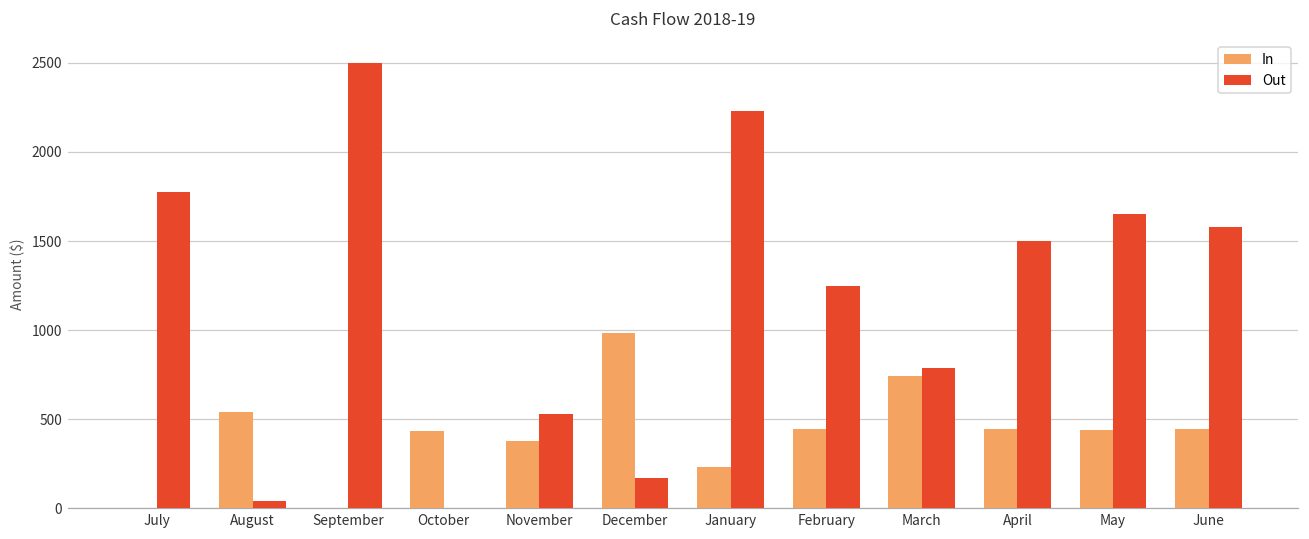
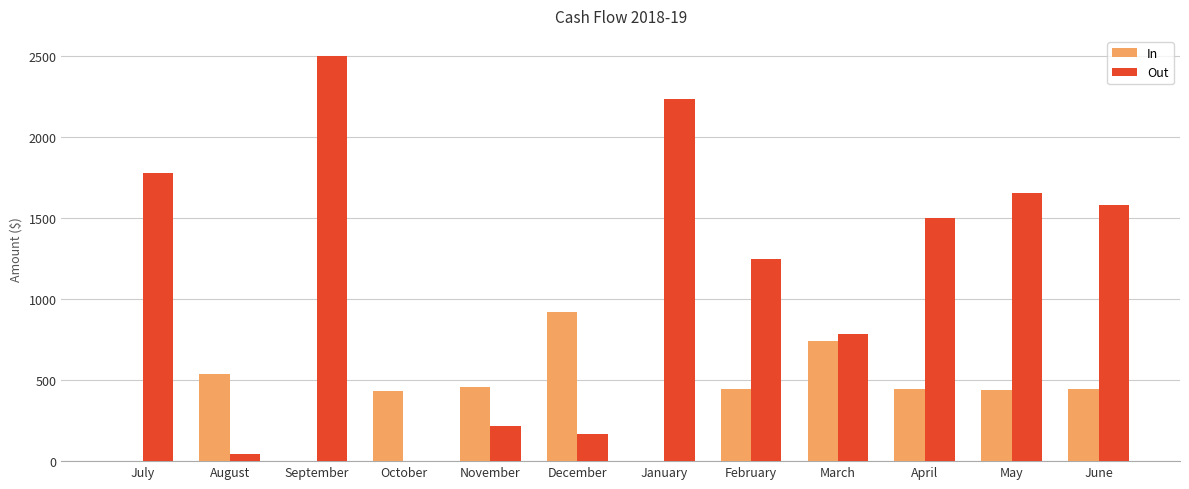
  {
    "In": {
      "August": 540,
      "October": 440,
-     "November": 380,
-     "December": 980,
-     "January": 230,
+     "November": 460,
+     "December": 920,
+     "January": 0,
      "February": 450,
      "March": 740,
      "April": 440,
      "May": 440,
      "June": 440
    },
    "Out": {
      "July": 1780,
      "August": 40,
      "September": 2500,
      "October": 0,
-     "November": 530,
+     "November": 220,
      "December": 170,
      "January": 2230,
      "February": 1250,
      "March": 790,
      "April": 1500,
      "May": 1650,
      "June": 1580
    }
  }
